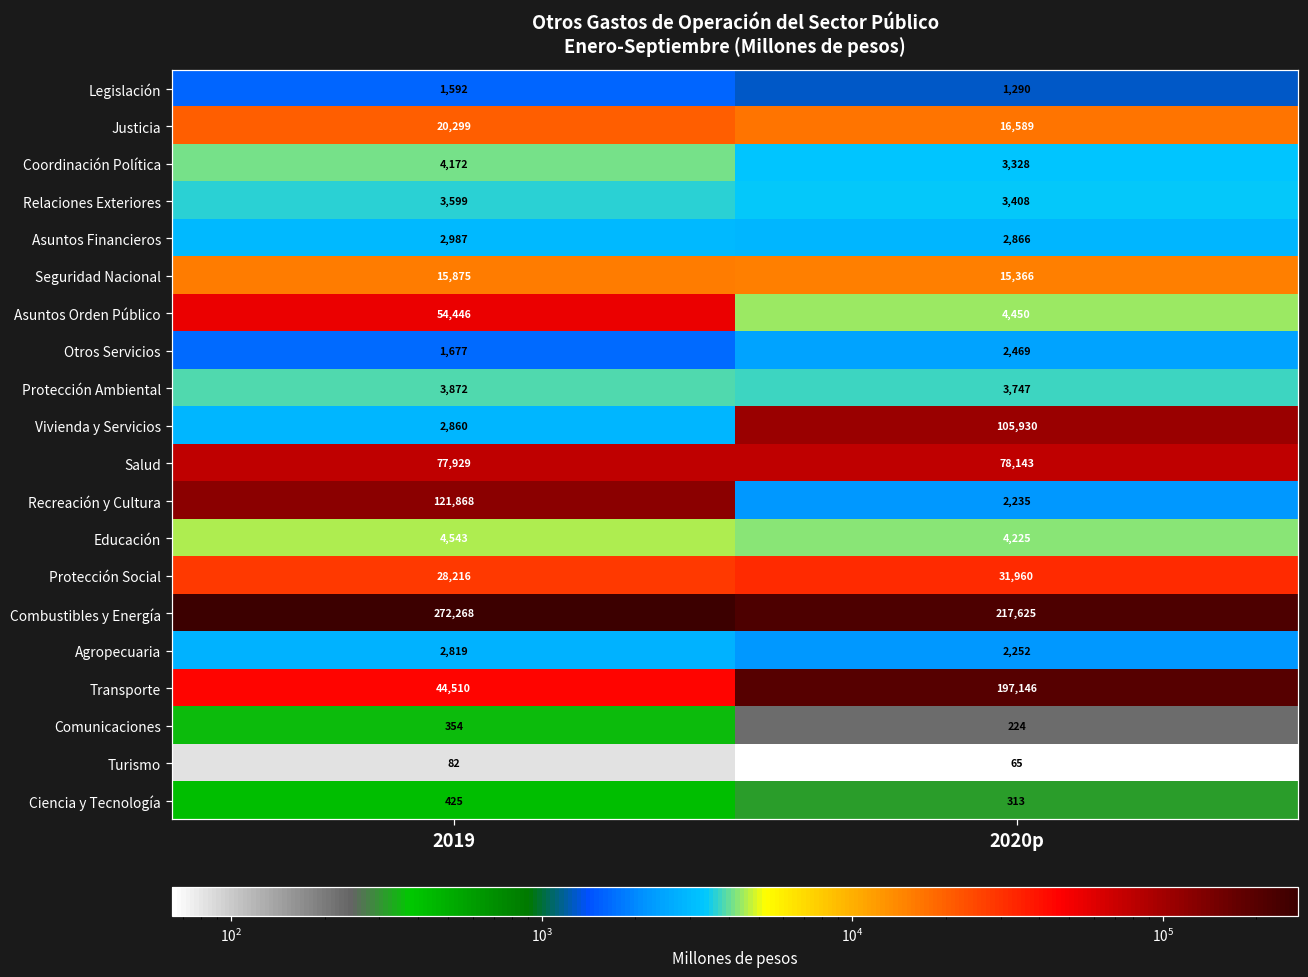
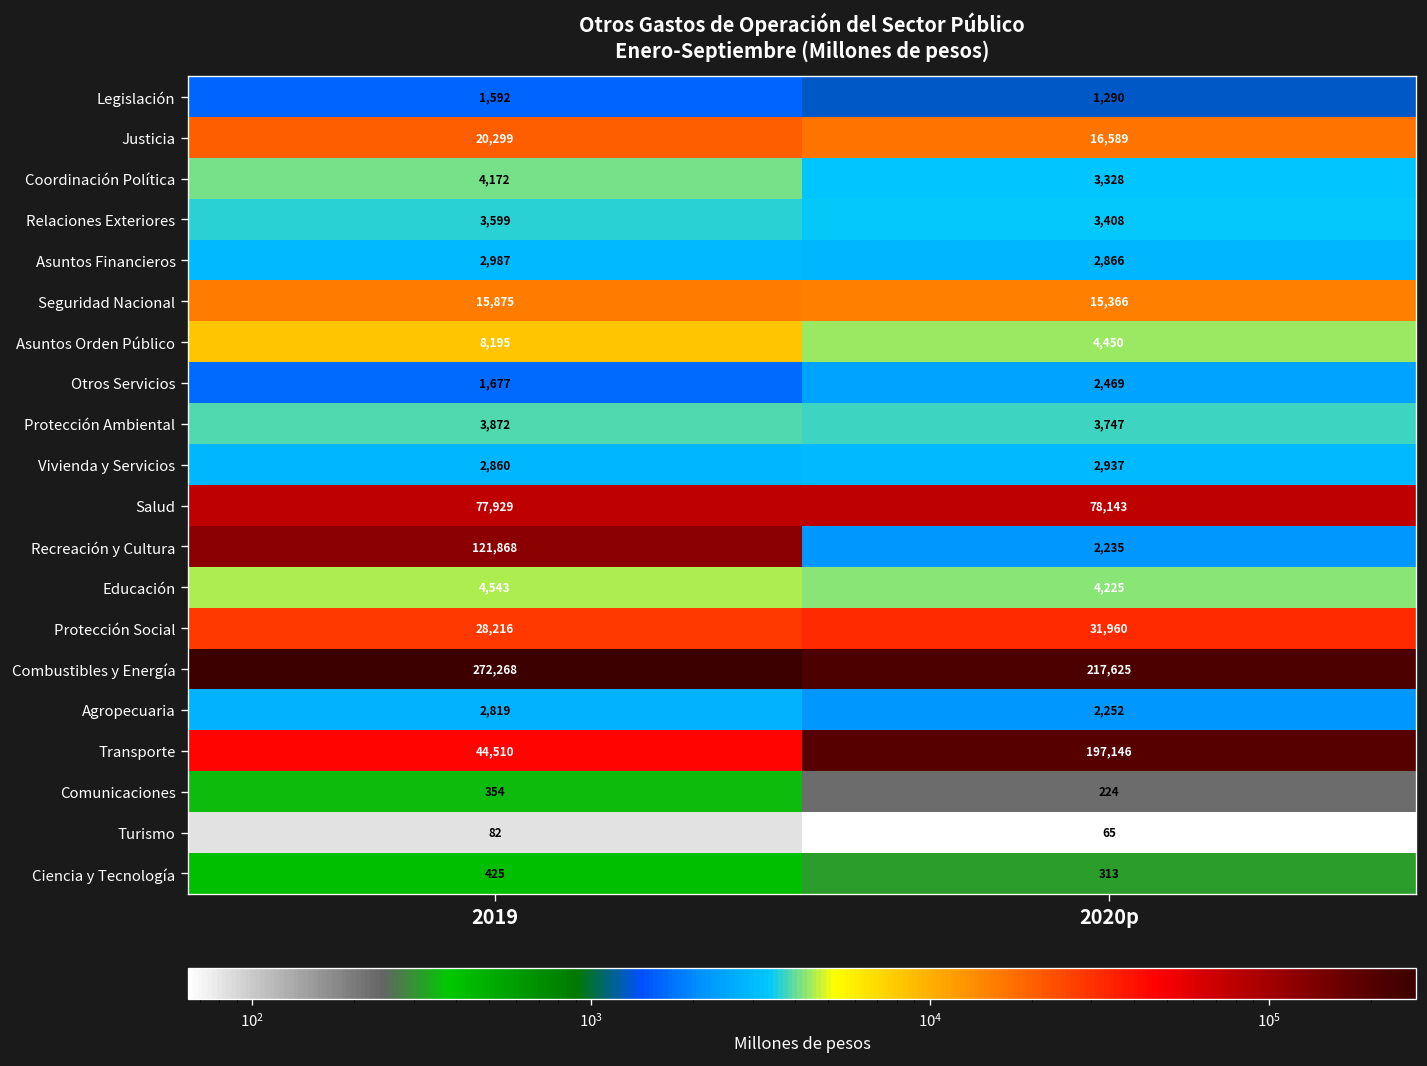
  {
    "Legislación": {
      "2019": "1,592",
      "2020p": "1,290"
    },
    "Justicia": {
      "2019": "20,299",
      "2020p": "16,589"
    },
    "Coordinación Política": {
      "2019": "4,172",
      "2020p": "3,328"
    },
    "Relaciones Exteriores": {
      "2019": "3,599",
      "2020p": "3,408"
    },
    "Asuntos Financieros": {
      "2019": "2,987",
      "2020p": "2,866"
    },
    "Seguridad Nacional": {
      "2019": "15,875",
      "2020p": "15,366"
    },
    "Asuntos Orden Público": {
-     "2019": "54,446",
+     "2019": "8,195",
      "2020p": "4,450"
    },
    "Otros Servicios": {
      "2019": "1,677",
      "2020p": "2,469"
    },
    "Protección Ambiental": {
      "2019": "3,872",
      "2020p": "3,747"
    },
    "Vivienda y Servicios": {
      "2019": "2,860",
-     "2020p": "105,930"
+     "2020p": "2,937"
    },
    "Salud": {
      "2019": "77,929",
      "2020p": "78,143"
    },
    "Recreación y Cultura": {
      "2019": "121,868",
      "2020p": "2,235"
    },
    "Educación": {
      "2019": "4,543",
      "2020p": "4,225"
    },
    "Protección Social": {
      "2019": "28,216",
      "2020p": "31,960"
    },
    "Combustibles y Energía": {
      "2019": "272,268",
      "2020p": "217,625"
    },
    "Agropecuaria": {
      "2019": "2,819",
      "2020p": "2,252"
    },
    "Transporte": {
      "2019": "44,510",
      "2020p": "197,146"
    },
    "Comunicaciones": {
      "2019": "354",
      "2020p": "224"
    },
    "Turismo": {
      "2019": "82",
      "2020p": "65"
    },
    "Ciencia y Tecnología": {
      "2019": "425",
      "2020p": "313"
    }
  }
